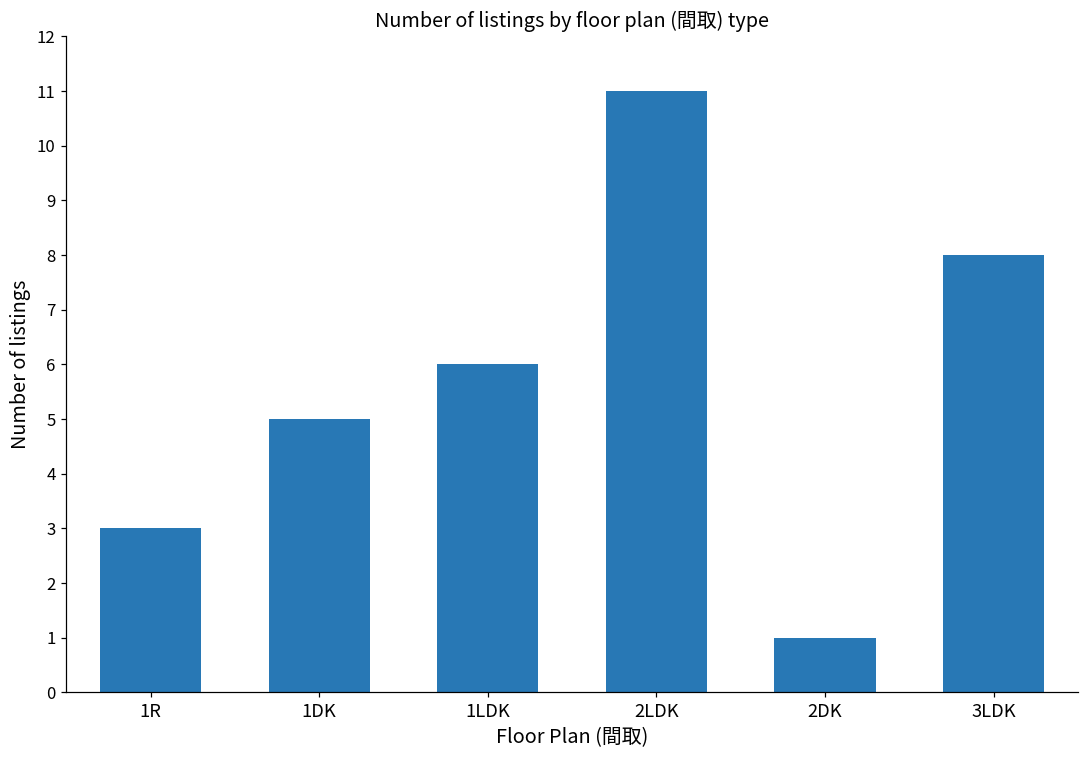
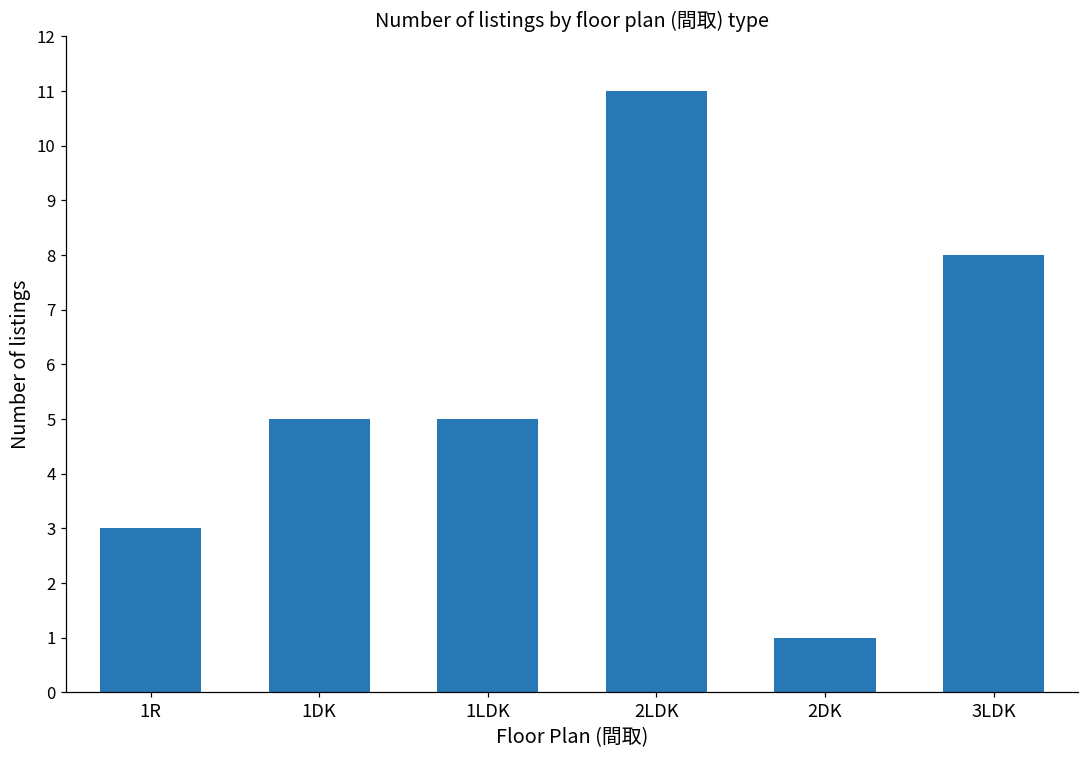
  {
    "1R": 3,
    "1DK": 5,
-   "1LDK": 6,
+   "1LDK": 5,
    "2LDK": 11,
    "2DK": 1,
    "3LDK": 8
  }
